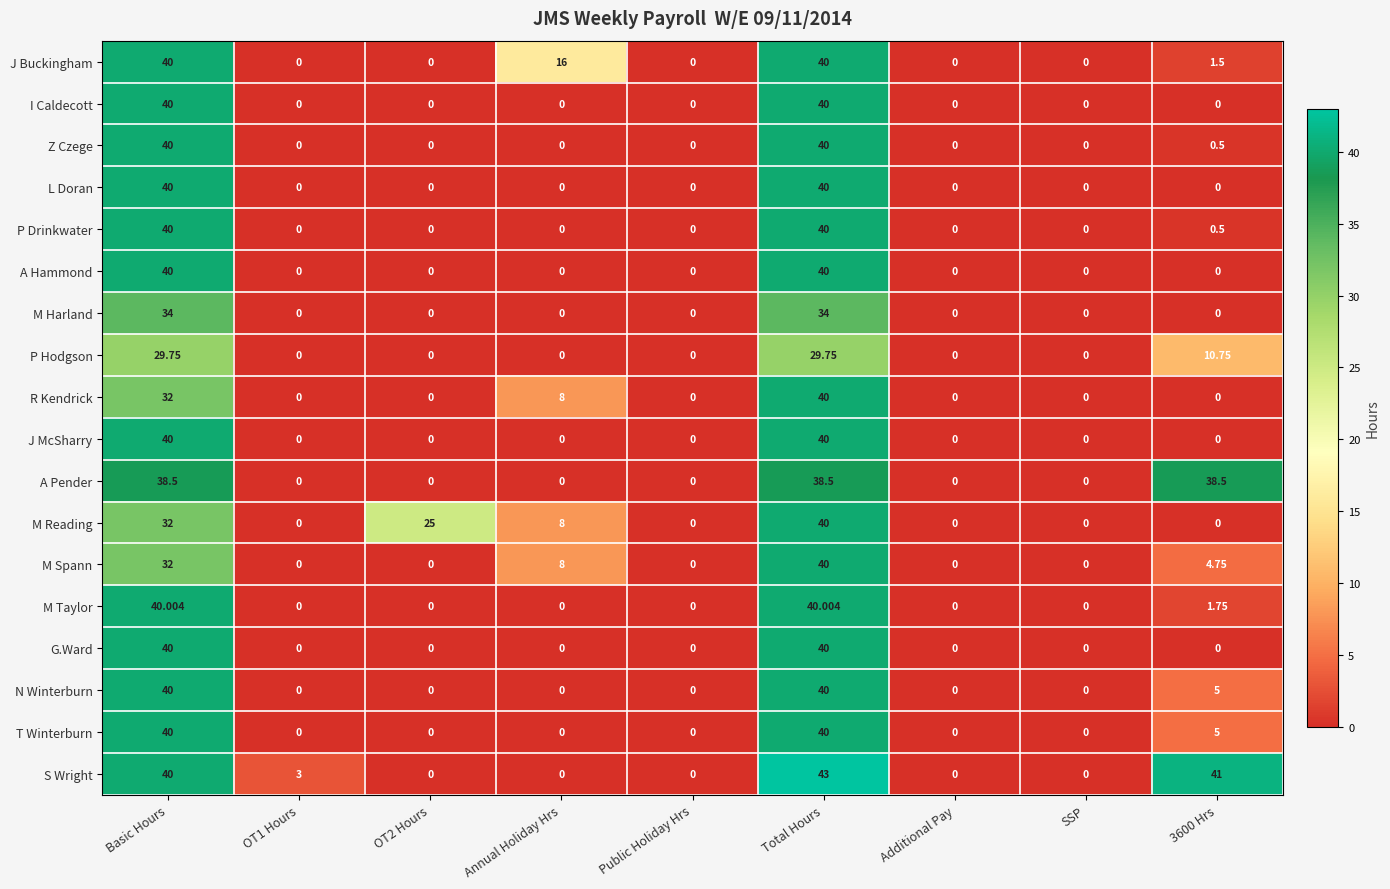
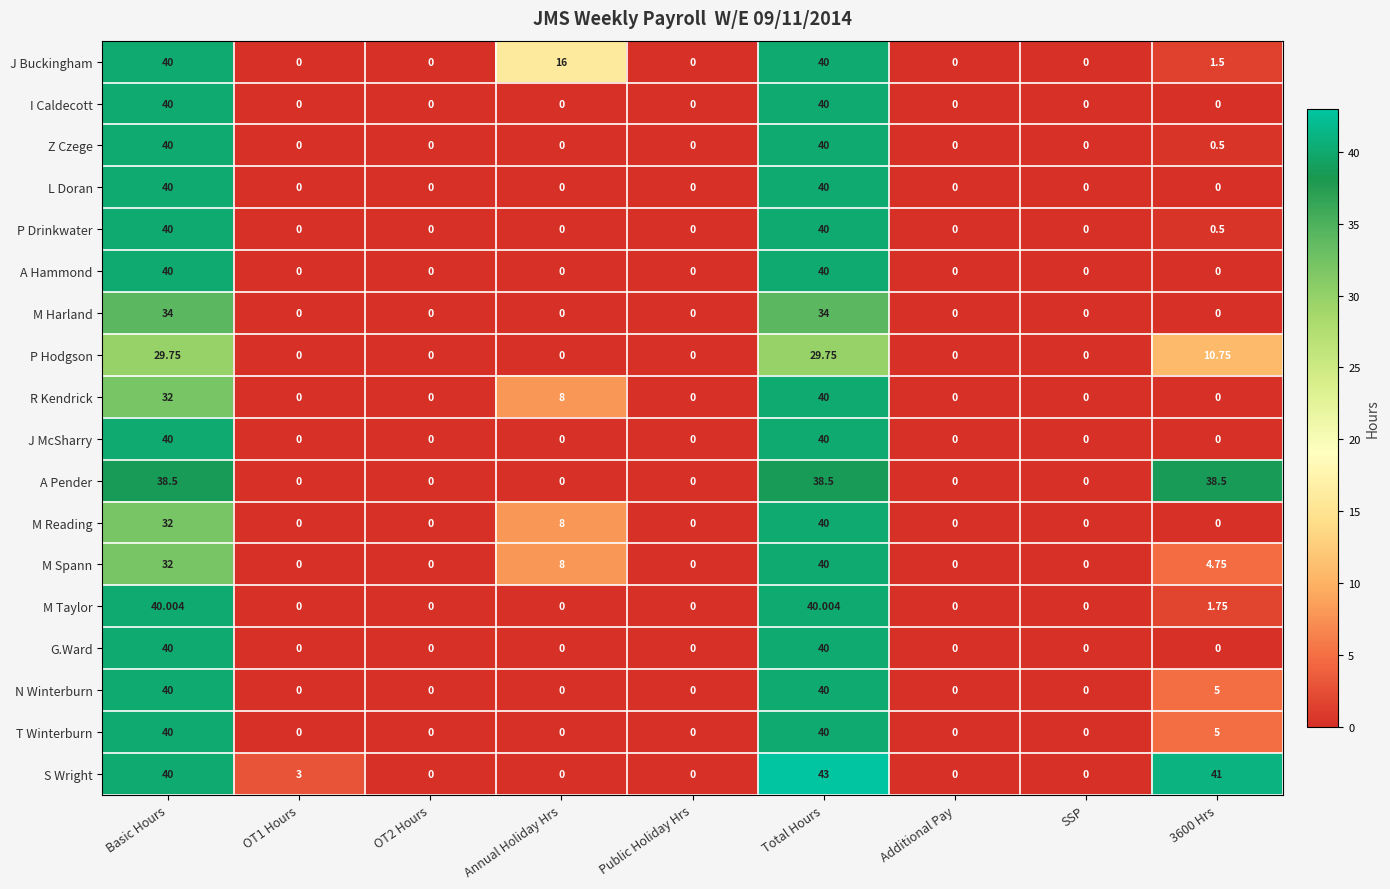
  {
    "J Buckingham": {
      "Basic Hours": 40,
      "OT1 Hours": 0,
      "OT2 Hours": 0,
      "Annual Holiday Hrs": 16,
      "Public Holiday Hrs": 0,
      "Total Hours": 40,
      "Additional Pay": 0,
      "SSP": 0,
      "3600 Hrs": 1.5
    },
    "I Caldecott": {
      "Basic Hours": 40,
      "OT1 Hours": 0,
      "OT2 Hours": 0,
      "Annual Holiday Hrs": 0,
      "Public Holiday Hrs": 0,
      "Total Hours": 40,
      "Additional Pay": 0,
      "SSP": 0,
      "3600 Hrs": 0
    },
    "Z Czege": {
      "Basic Hours": 40,
      "OT1 Hours": 0,
      "OT2 Hours": 0,
      "Annual Holiday Hrs": 0,
      "Public Holiday Hrs": 0,
      "Total Hours": 40,
      "Additional Pay": 0,
      "SSP": 0,
      "3600 Hrs": 0.5
    },
    "L Doran": {
      "Basic Hours": 40,
      "OT1 Hours": 0,
      "OT2 Hours": 0,
      "Annual Holiday Hrs": 0,
      "Public Holiday Hrs": 0,
      "Total Hours": 40,
      "Additional Pay": 0,
      "SSP": 0,
      "3600 Hrs": 0
    },
    "P Drinkwater": {
      "Basic Hours": 40,
      "OT1 Hours": 0,
      "OT2 Hours": 0,
      "Annual Holiday Hrs": 0,
      "Public Holiday Hrs": 0,
      "Total Hours": 40,
      "Additional Pay": 0,
      "SSP": 0,
      "3600 Hrs": 0.5
    },
    "A Hammond": {
      "Basic Hours": 40,
      "OT1 Hours": 0,
      "OT2 Hours": 0,
      "Annual Holiday Hrs": 0,
      "Public Holiday Hrs": 0,
      "Total Hours": 40,
      "Additional Pay": 0,
      "SSP": 0,
      "3600 Hrs": 0
    },
    "M Harland": {
      "Basic Hours": 34,
      "OT1 Hours": 0,
      "OT2 Hours": 0,
      "Annual Holiday Hrs": 0,
      "Public Holiday Hrs": 0,
      "Total Hours": 34,
      "Additional Pay": 0,
      "SSP": 0,
      "3600 Hrs": 0
    },
    "P Hodgson": {
      "Basic Hours": 29.75,
      "OT1 Hours": 0,
      "OT2 Hours": 0,
      "Annual Holiday Hrs": 0,
      "Public Holiday Hrs": 0,
      "Total Hours": 29.75,
      "Additional Pay": 0,
      "SSP": 0,
      "3600 Hrs": 10.75
    },
    "R Kendrick": {
      "Basic Hours": 32,
      "OT1 Hours": 0,
      "OT2 Hours": 0,
      "Annual Holiday Hrs": 8,
      "Public Holiday Hrs": 0,
      "Total Hours": 40,
      "Additional Pay": 0,
      "SSP": 0,
      "3600 Hrs": 0
    },
    "J McSharry": {
      "Basic Hours": 40,
      "OT1 Hours": 0,
      "OT2 Hours": 0,
      "Annual Holiday Hrs": 0,
      "Public Holiday Hrs": 0,
      "Total Hours": 40,
      "Additional Pay": 0,
      "SSP": 0,
      "3600 Hrs": 0
    },
    "A Pender": {
      "Basic Hours": 38.5,
      "OT1 Hours": 0,
      "OT2 Hours": 0,
      "Annual Holiday Hrs": 0,
      "Public Holiday Hrs": 0,
      "Total Hours": 38.5,
      "Additional Pay": 0,
      "SSP": 0,
      "3600 Hrs": 38.5
    },
    "M Reading": {
      "Basic Hours": 32,
      "OT1 Hours": 0,
-     "OT2 Hours": 25,
+     "OT2 Hours": 0,
      "Annual Holiday Hrs": 8,
      "Public Holiday Hrs": 0,
      "Total Hours": 40,
      "Additional Pay": 0,
      "SSP": 0,
      "3600 Hrs": 0
    },
    "M Spann": {
      "Basic Hours": 32,
      "OT1 Hours": 0,
      "OT2 Hours": 0,
      "Annual Holiday Hrs": 8,
      "Public Holiday Hrs": 0,
      "Total Hours": 40,
      "Additional Pay": 0,
      "SSP": 0,
      "3600 Hrs": 4.75
    },
    "M Taylor": {
      "Basic Hours": 40.004,
      "OT1 Hours": 0,
      "OT2 Hours": 0,
      "Annual Holiday Hrs": 0,
      "Public Holiday Hrs": 0,
      "Total Hours": 40.004,
      "Additional Pay": 0,
      "SSP": 0,
      "3600 Hrs": 1.75
    },
    "G.Ward": {
      "Basic Hours": 40,
      "OT1 Hours": 0,
      "OT2 Hours": 0,
      "Annual Holiday Hrs": 0,
      "Public Holiday Hrs": 0,
      "Total Hours": 40,
      "Additional Pay": 0,
      "SSP": 0,
      "3600 Hrs": 0
    },
    "N Winterburn": {
      "Basic Hours": 40,
      "OT1 Hours": 0,
      "OT2 Hours": 0,
      "Annual Holiday Hrs": 0,
      "Public Holiday Hrs": 0,
      "Total Hours": 40,
      "Additional Pay": 0,
      "SSP": 0,
      "3600 Hrs": 5
    },
    "T Winterburn": {
      "Basic Hours": 40,
      "OT1 Hours": 0,
      "OT2 Hours": 0,
      "Annual Holiday Hrs": 0,
      "Public Holiday Hrs": 0,
      "Total Hours": 40,
      "Additional Pay": 0,
      "SSP": 0,
      "3600 Hrs": 5
    },
    "S Wright": {
      "Basic Hours": 40,
      "OT1 Hours": 3,
      "OT2 Hours": 0,
      "Annual Holiday Hrs": 0,
      "Public Holiday Hrs": 0,
      "Total Hours": 43,
      "Additional Pay": 0,
      "SSP": 0,
      "3600 Hrs": 41
    }
  }
